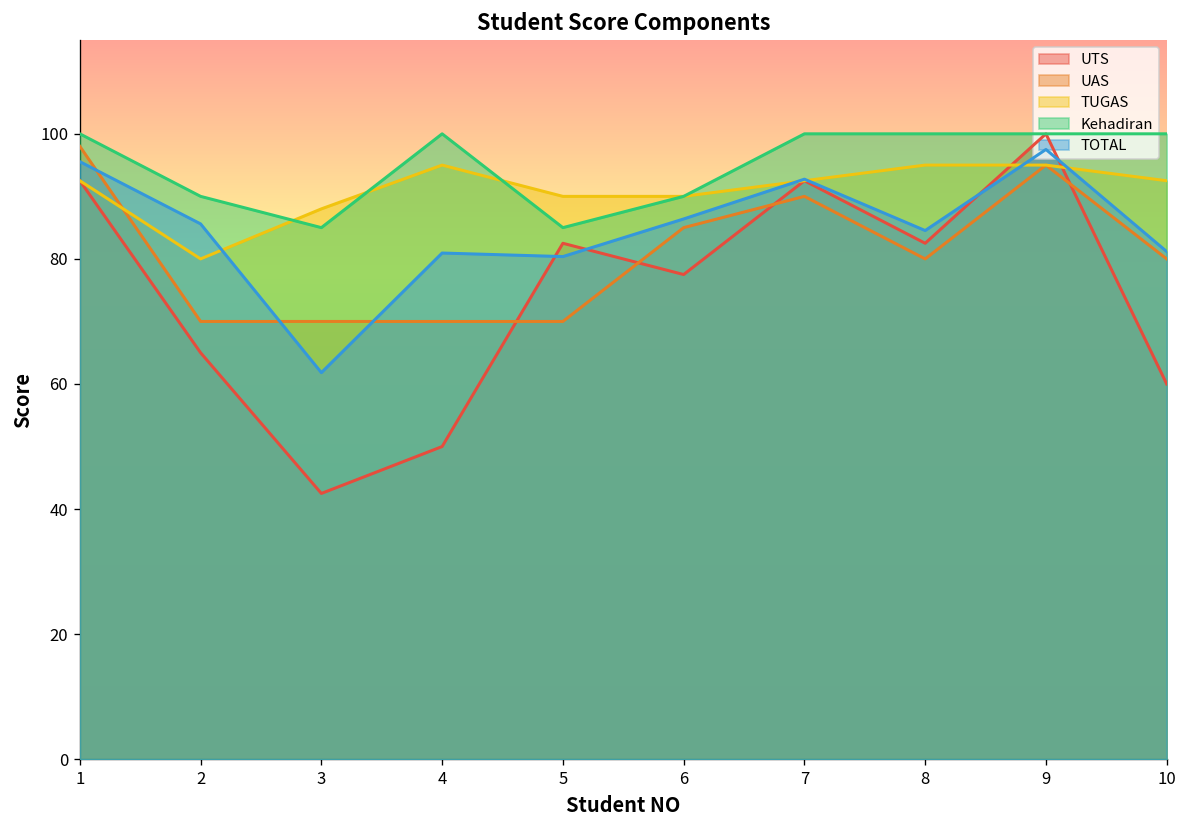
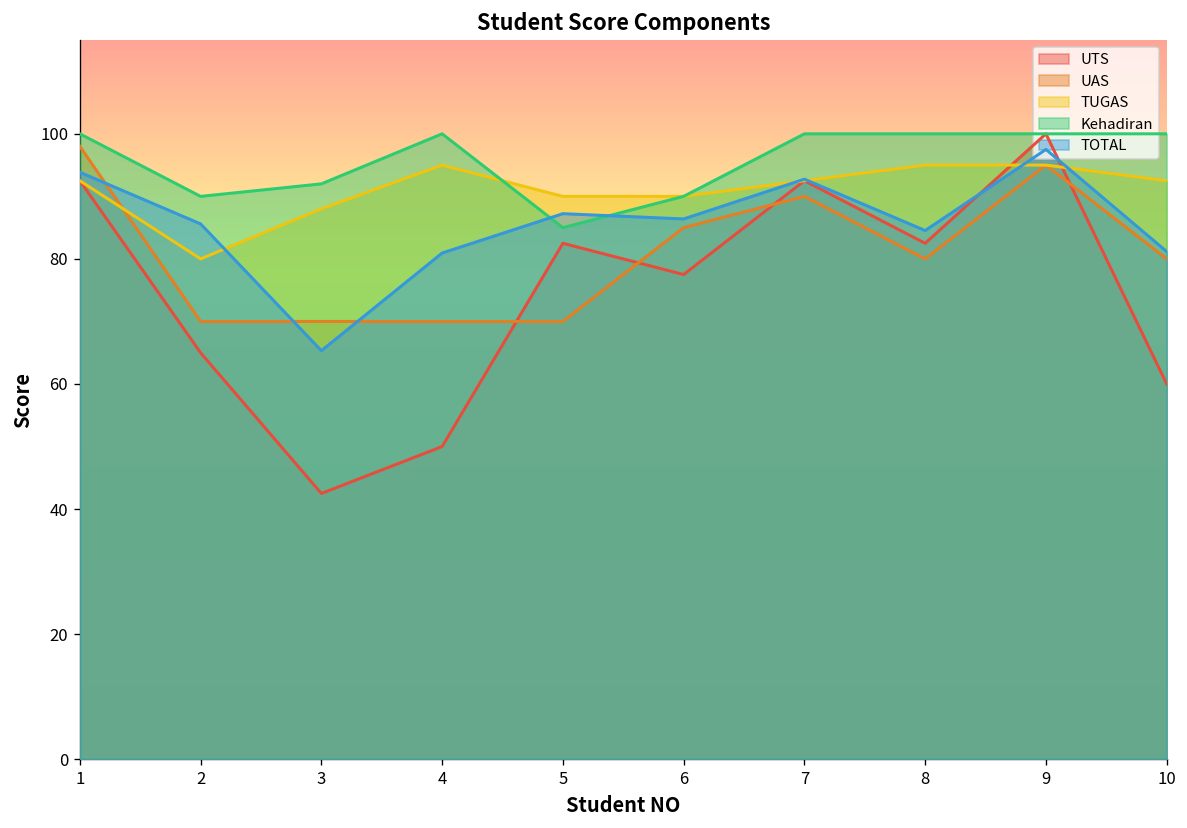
  {
    "Kehadiran": {
      "1": 100,
      "2": 90,
-     "3": 85,
+     "3": 92,
      "4": 100,
      "5": 85,
      "7": 100,
      "8": 100,
      "10": 100
    },
    "TOTAL": {
-     "1": 96,
+     "1": 94,
      "2": 86,
-     "3": 62,
+     "3": 65,
      "4": 81,
-     "5": 80,
+     "5": 87,
      "6": 86,
      "8": 85,
      "10": 81
    }
  }
